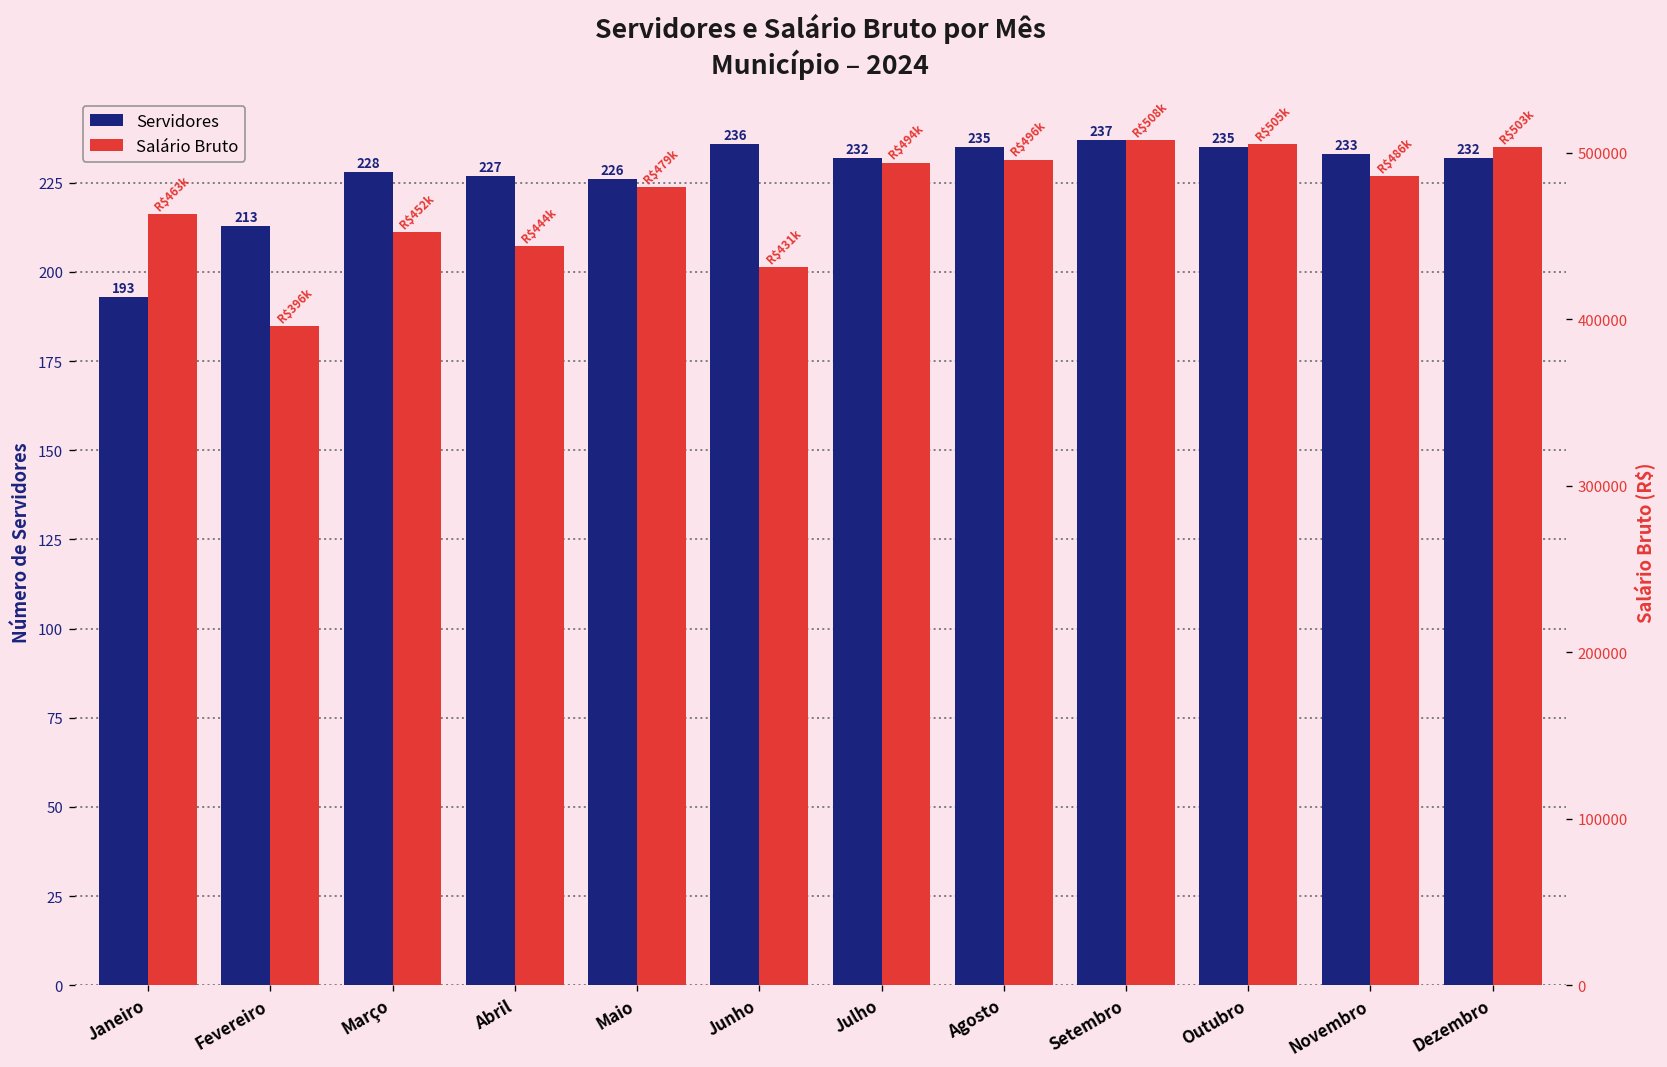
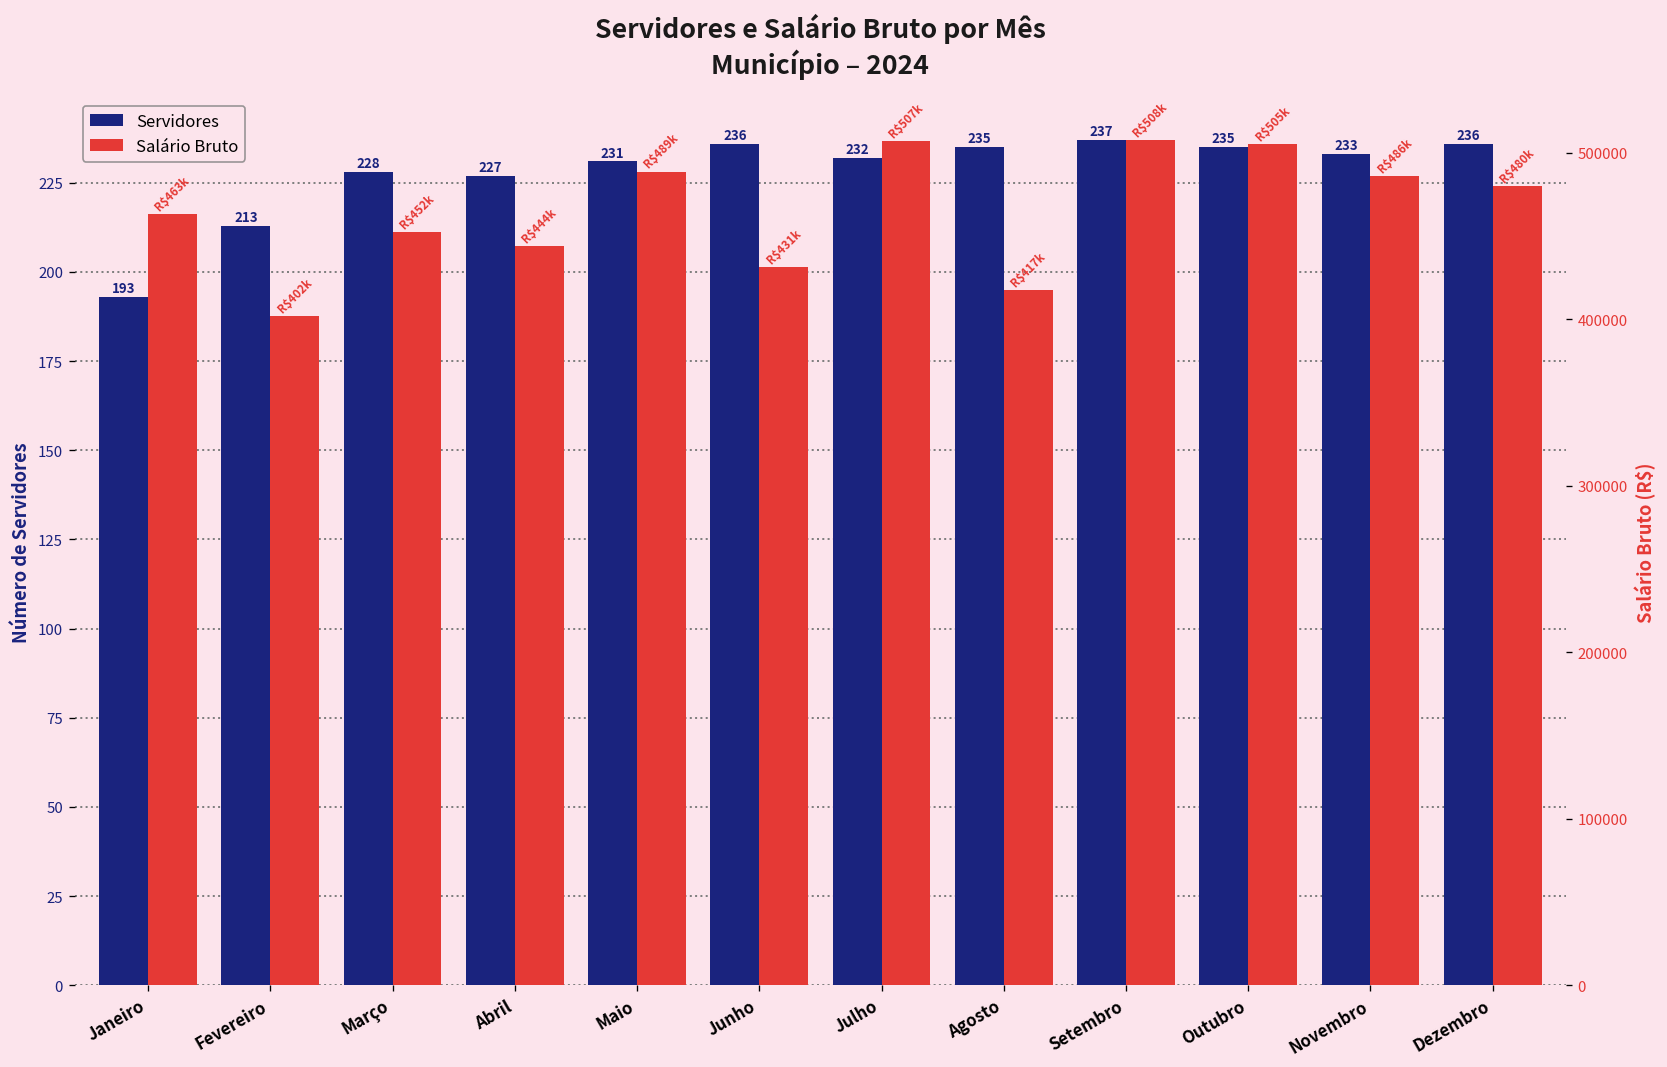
  {
    "Servidores": {
      "Janeiro": "193",
      "Fevereiro": "213",
      "Março": "228",
      "Abril": "227",
-     "Maio": "226",
+     "Maio": "231",
      "Junho": "236",
      "Julho": "232",
      "Agosto": "235",
      "Setembro": "237",
      "Outubro": "235",
      "Novembro": "233",
-     "Dezembro": "232"
+     "Dezembro": "236"
    },
    "Salário Bruto": {
      "Janeiro": "$463k",
-     "Fevereiro": "$396k",
+     "Fevereiro": "$402k",
      "Março": "$452k",
      "Abril": "$444k",
-     "Maio": "$479k",
+     "Maio": "$489k",
      "Junho": "$431k",
-     "Julho": "$494k",
-     "Agosto": "$496k",
+     "Julho": "$507k",
+     "Agosto": "$417k",
      "Setembro": "$508k",
      "Outubro": "$505k",
      "Novembro": "$486k",
-     "Dezembro": "$503k"
+     "Dezembro": "$480k"
    }
  }
